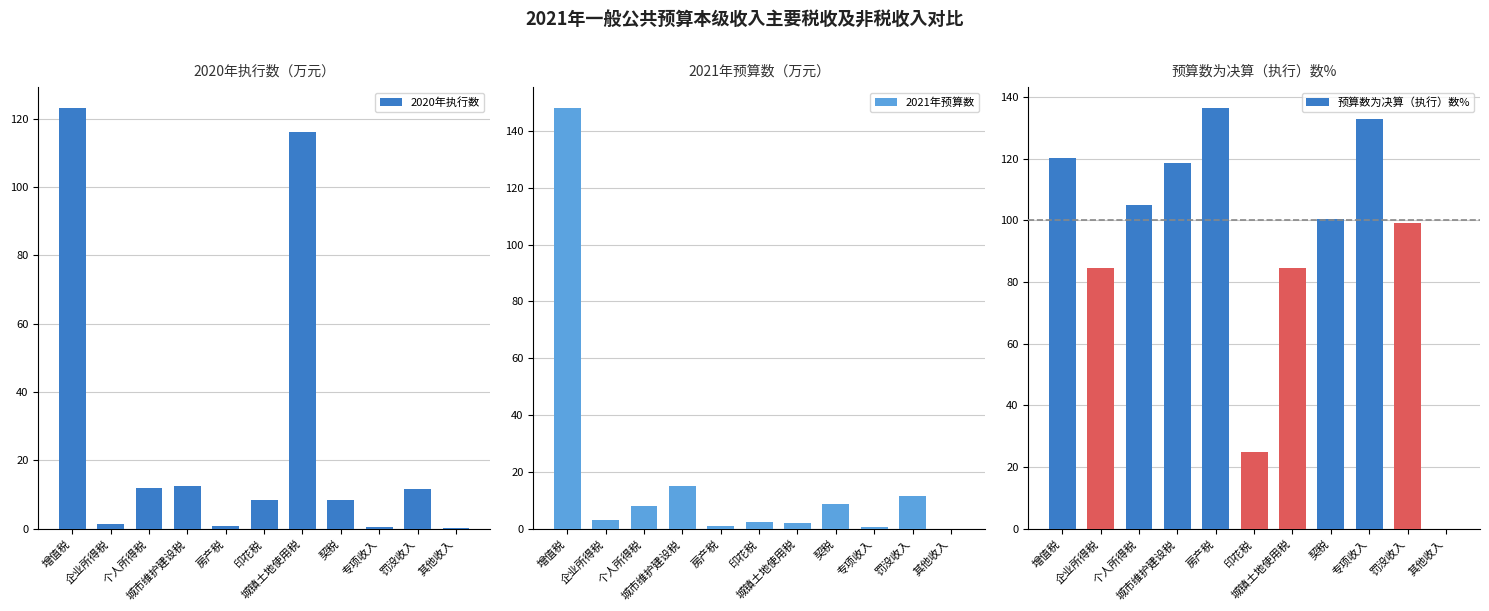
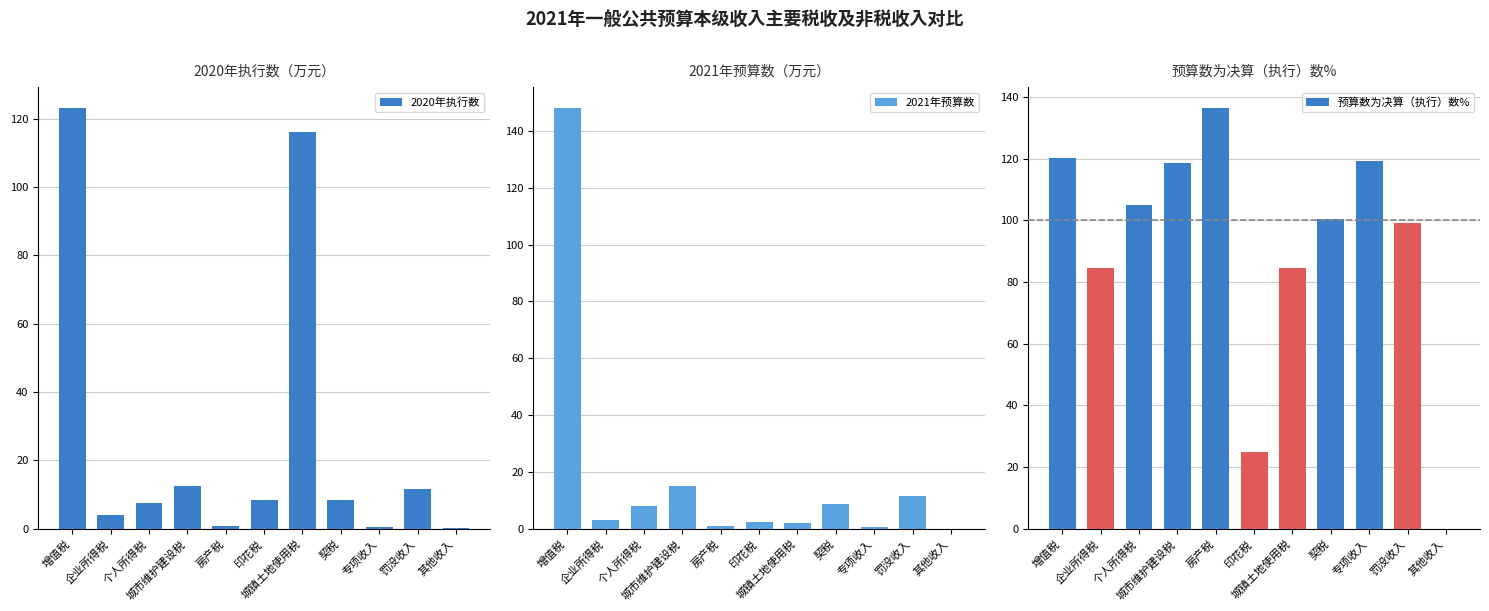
  {
    "2020年执行数（万元）": {
      "增值税": 123,
-     "企业所得税": 1,
-     "个人所得税": 12,
+     "企业所得税": 4,
+     "个人所得税": 8,
      "城市维护建设税": 13,
      "房产税": 1,
      "印花税": 9,
      "城镇土地使用税": 116,
      "契税": 9,
      "罚没收入": 12
    },
    "2021年预算数（万元）": {
      "增值税": 148,
      "企业所得税": 3,
      "个人所得税": 8,
      "城市维护建设税": 15,
      "房产税": 1,
      "印花税": 2,
      "城镇土地使用税": 2,
      "契税": 9,
      "罚没收入": 11,
      "其他收入": 0
    },
    "预算数为决算（执行）数%": {
      "增值税": 120,
      "企业所得税": 85,
      "个人所得税": 105,
      "城市维护建设税": 119,
      "房产税": 136,
      "印花税": 25,
      "城镇土地使用税": 85,
      "契税": 100,
-     "专项收入": 133,
+     "专项收入": 119,
      "罚没收入": 99,
      "其他收入": 0
    }
  }
